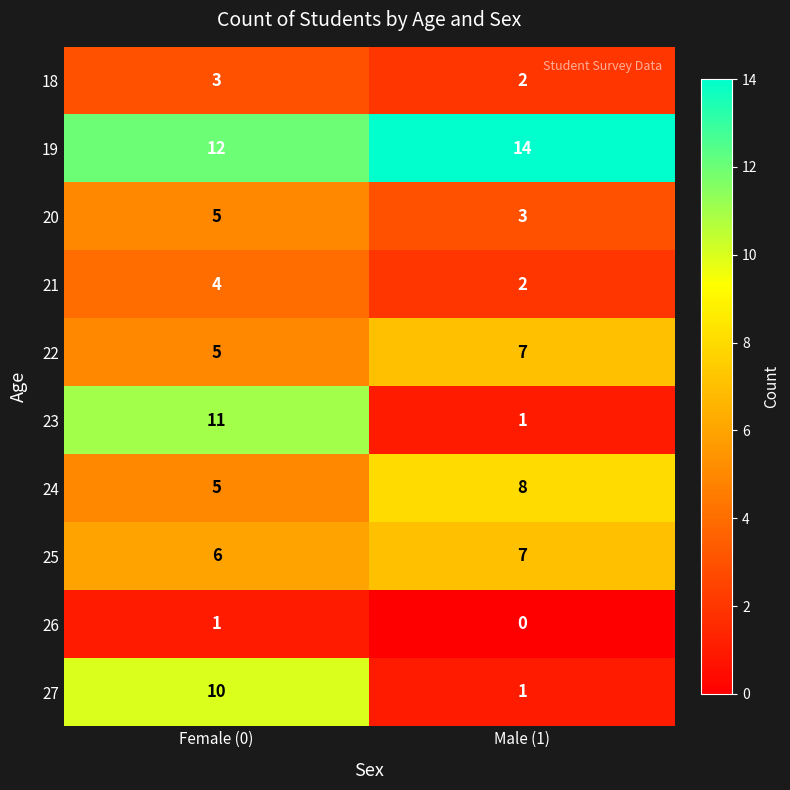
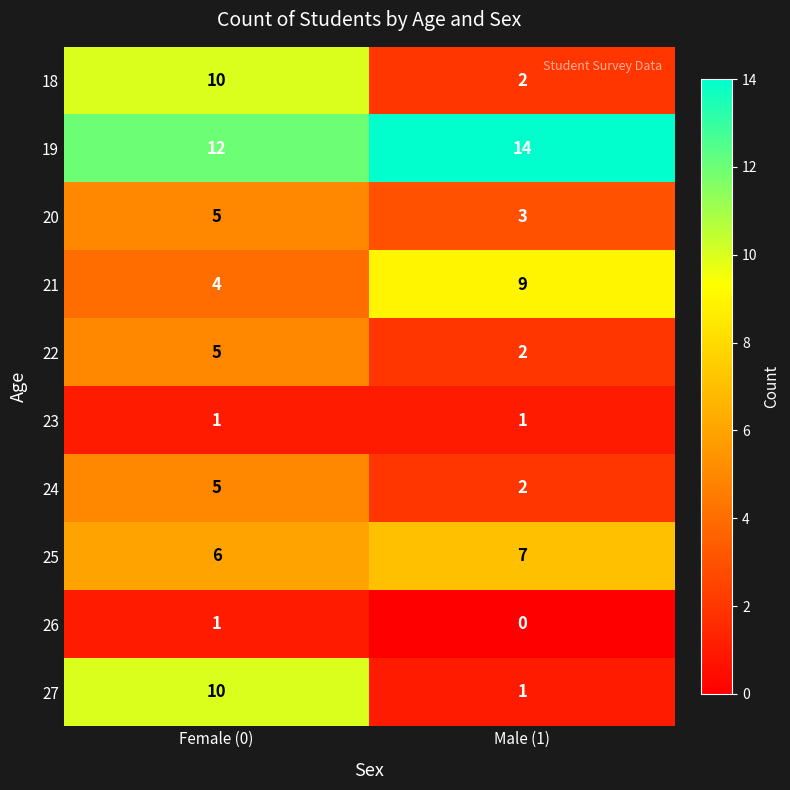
  {
    "18": {
-     "Female (0)": 3
+     "Female (0)": 10
    },
    "19": {
      "Female (0)": 12,
      "Male (1)": 14
    },
    "20": {
      "Female (0)": 5,
      "Male (1)": 3
    },
    "21": {
      "Female (0)": 4,
-     "Male (1)": 2
+     "Male (1)": 9
    },
    "22": {
      "Female (0)": 5,
-     "Male (1)": 7
+     "Male (1)": 2
    },
    "23": {
-     "Female (0)": 11,
+     "Female (0)": 1,
      "Male (1)": 1
    },
    "24": {
      "Female (0)": 5,
-     "Male (1)": 8
+     "Male (1)": 2
    },
    "25": {
      "Female (0)": 6,
      "Male (1)": 7
    },
    "26": {
      "Female (0)": 1,
      "Male (1)": 0
    },
    "27": {
      "Female (0)": 10,
      "Male (1)": 1
    }
  }
